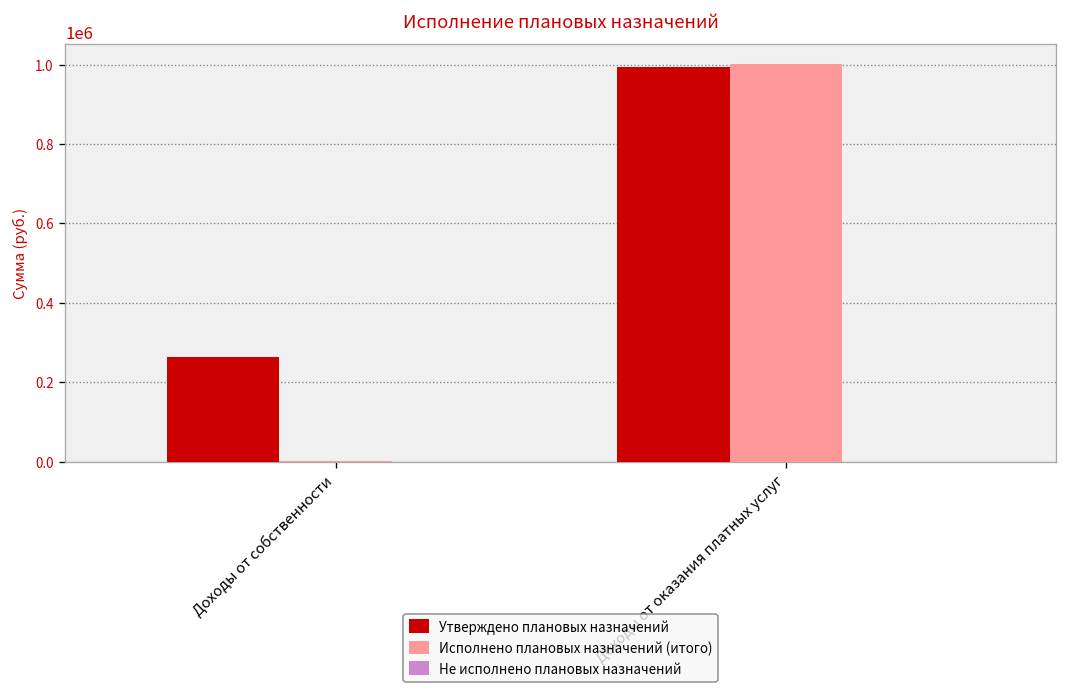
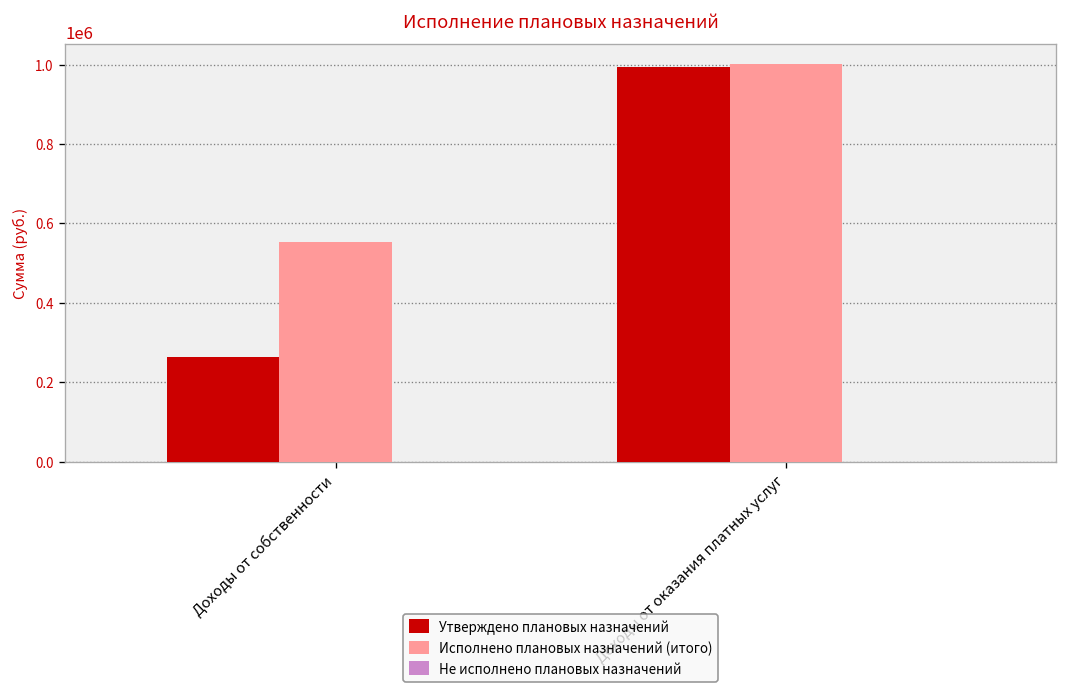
  {
    "Утверждено плановых назначений": {
      "Доходы от собственности": 260000,
      "Доходы от оказания платных услуг": 990000
    },
    "Исполнено плановых назначений (итого)": {
-     "Доходы от собственности": 0,
+     "Доходы от собственности": 550000,
      "Доходы от оказания платных услуг": 1000000
    },
    "Не исполнено плановых назначений": {
      "Доходы от собственности": 0,
      "Доходы от оказания платных услуг": 0
    }
  }
